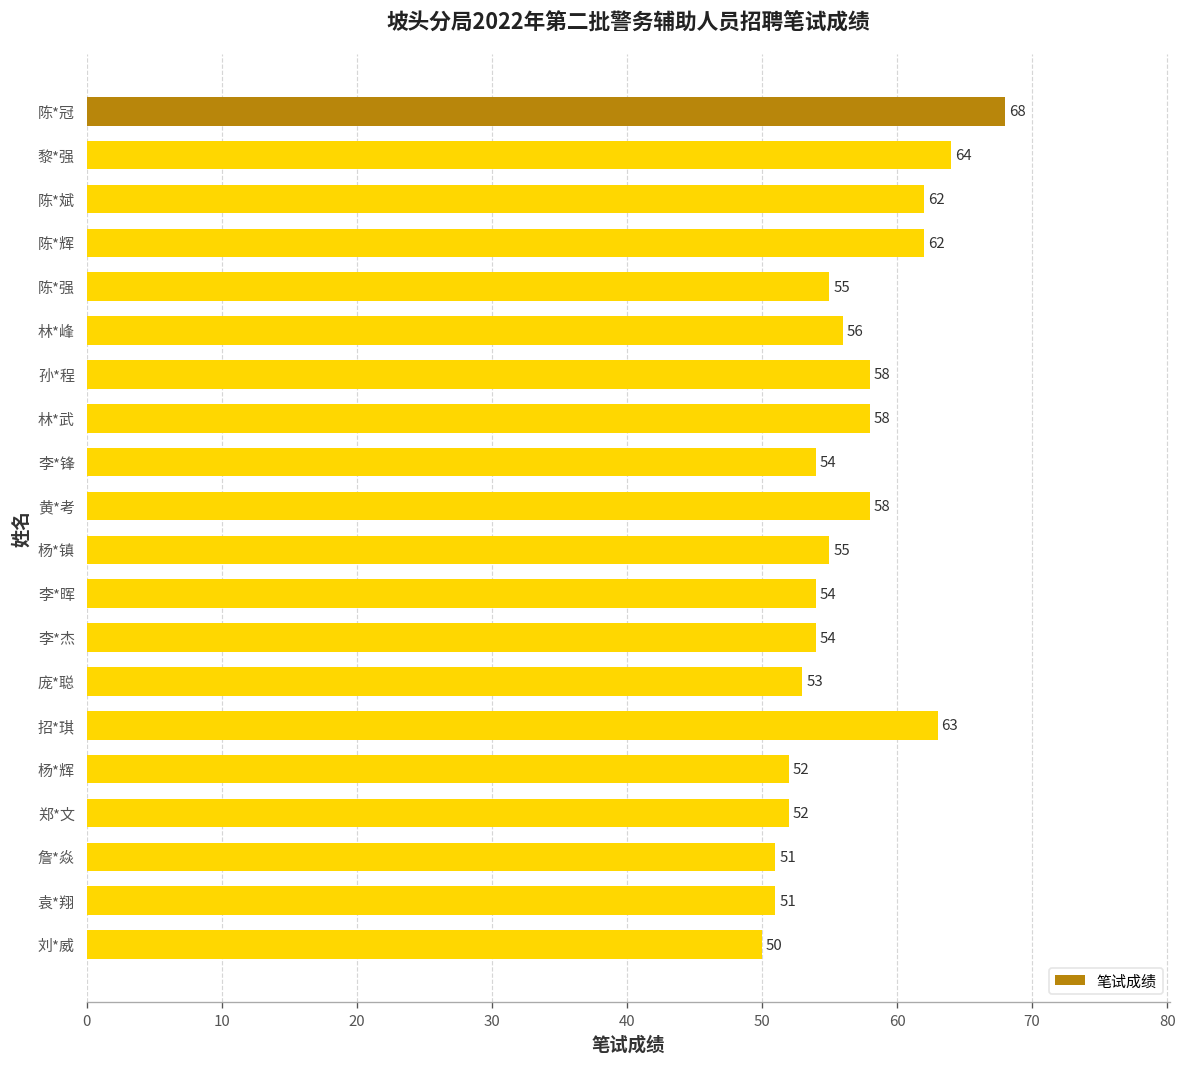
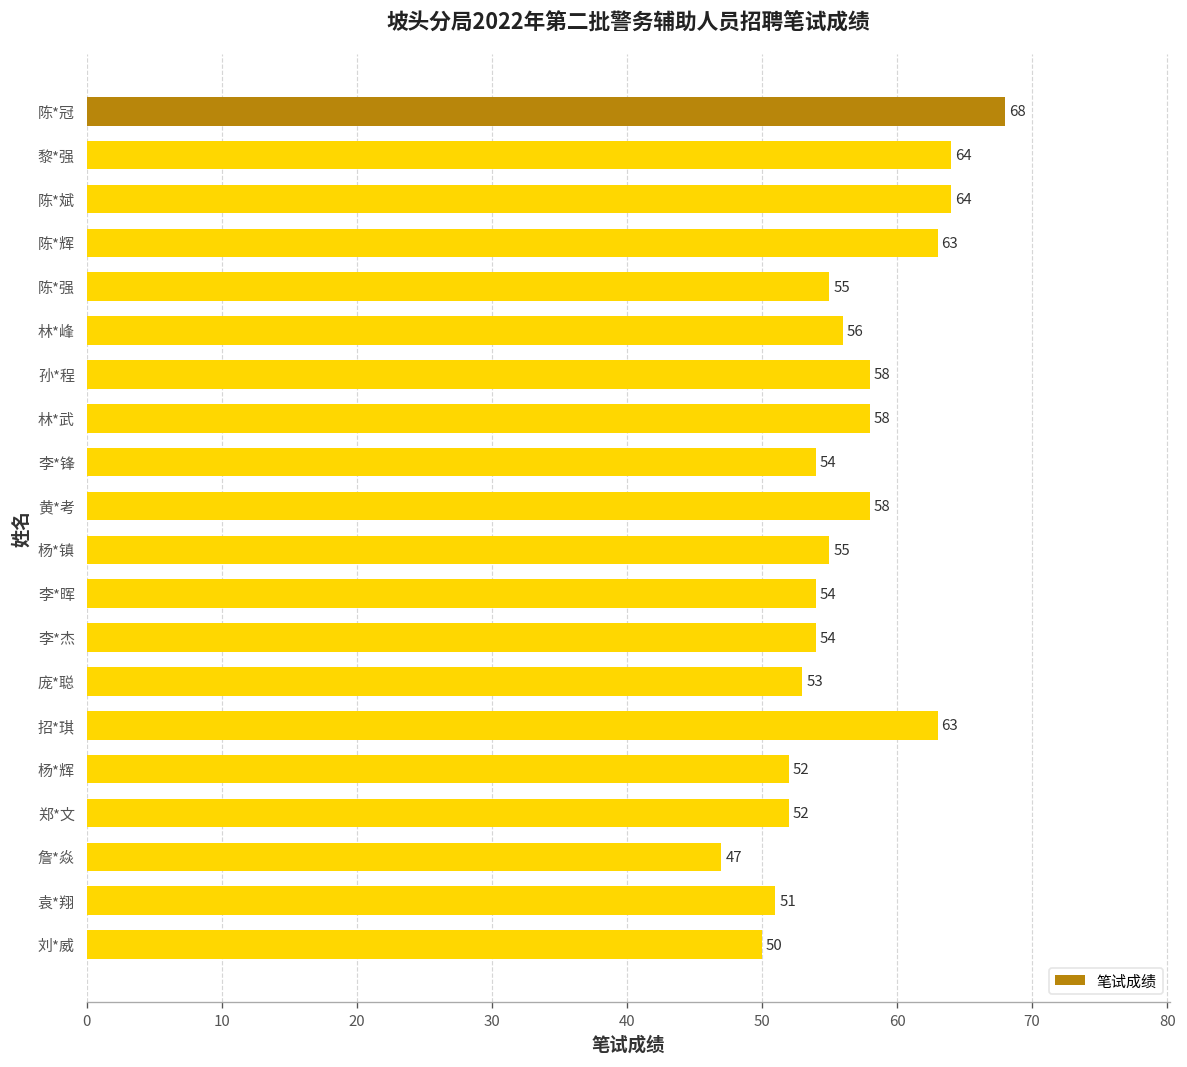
  {
    "陈*冠": 68,
    "黎*强": 64,
-   "陈*斌": 62,
-   "陈*辉": 62,
+   "陈*斌": 64,
+   "陈*辉": 63,
    "陈*强": 55,
    "林*峰": 56,
    "孙*程": 58,
    "林*武": 58,
    "李*锋": 54,
    "黄*考": 58,
    "杨*镇": 55,
    "李*晖": 54,
    "李*杰": 54,
    "庞*聪": 53,
    "招*琪": 63,
    "杨*辉": 52,
    "郑*文": 52,
-   "詹*焱": 51,
+   "詹*焱": 47,
    "袁*翔": 51,
    "刘*威": 50
  }
